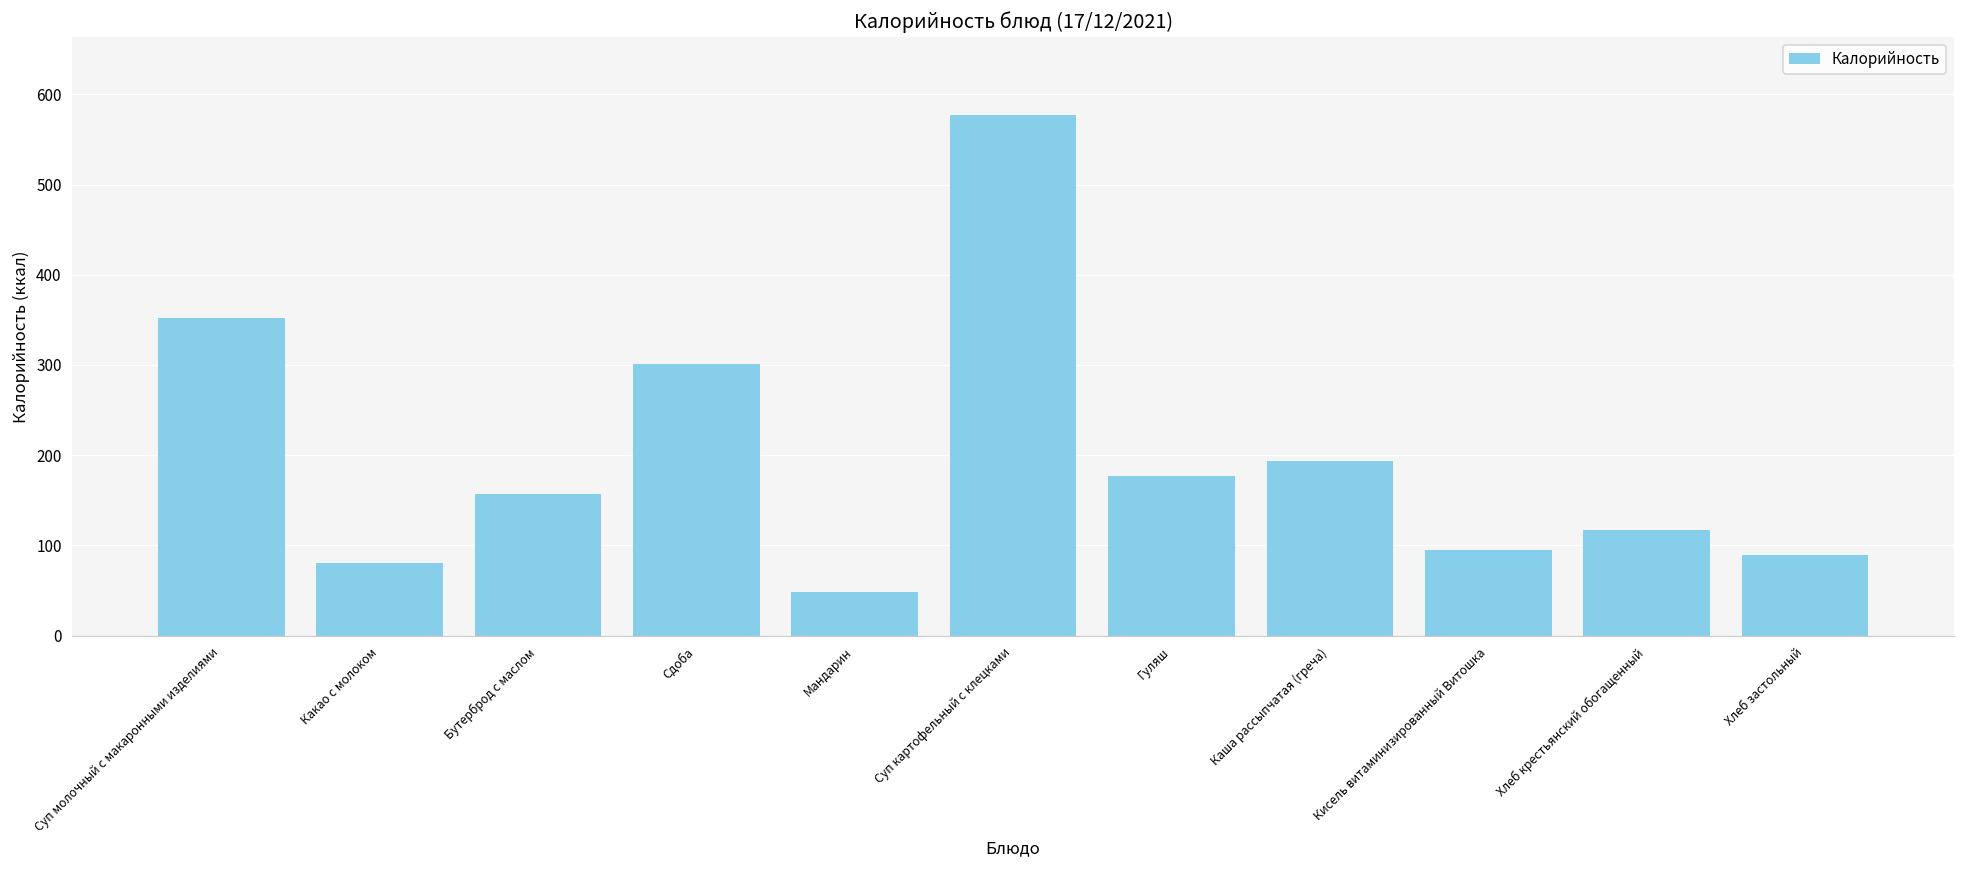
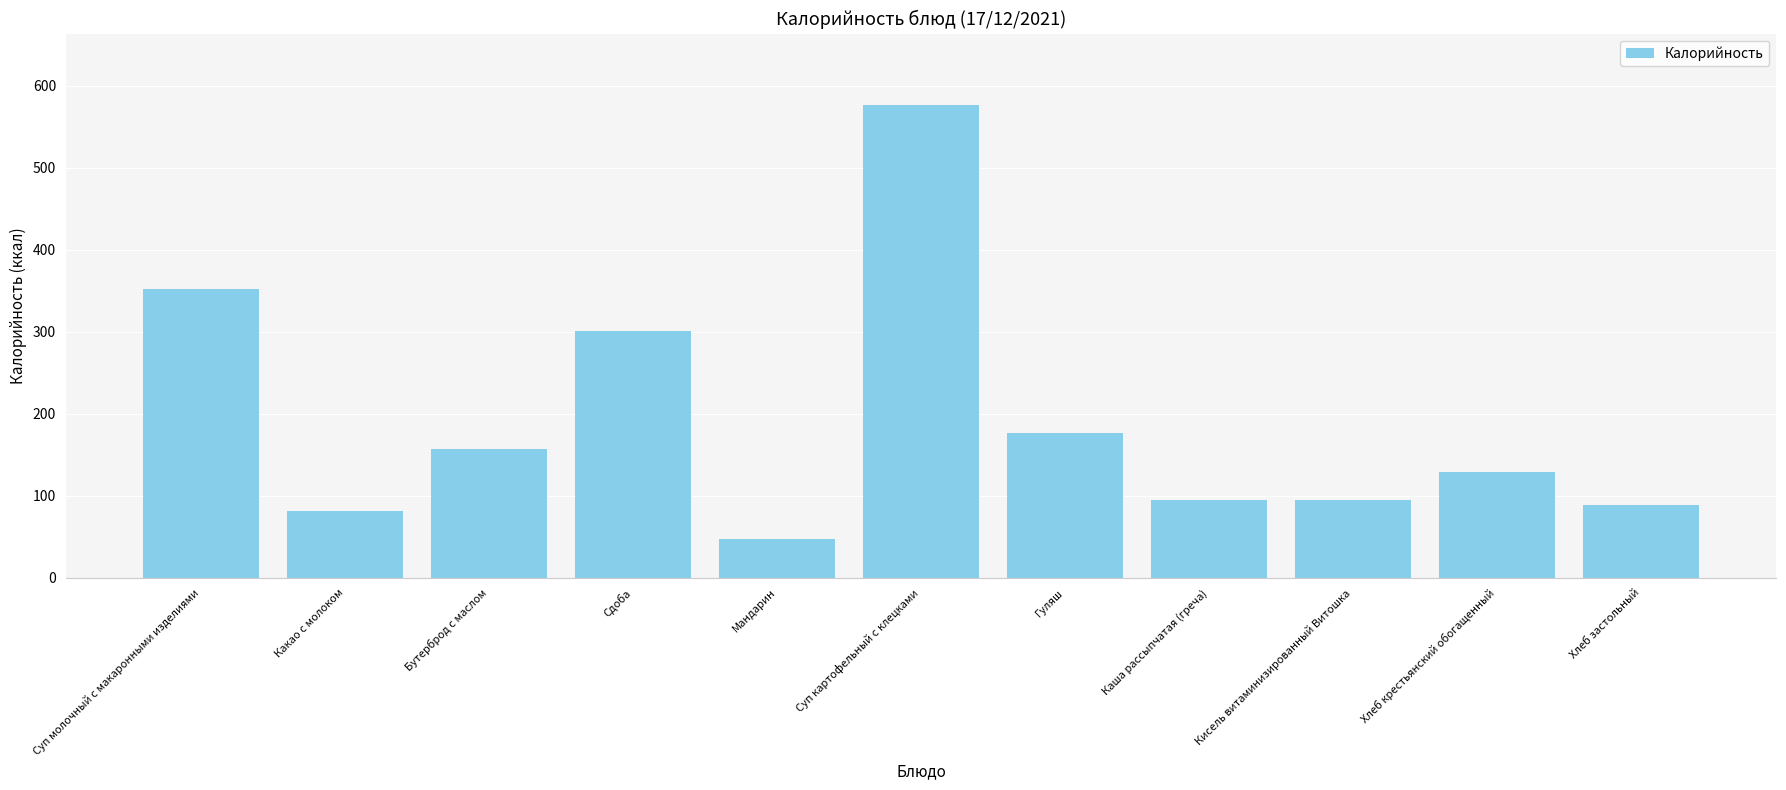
  {
    "Суп молочный с макаронными изделиями": 350,
    "Какао с молоком": 80,
    "Бутерброд с маслом": 160,
    "Сдоба": 300,
    "Мандарин": 50,
    "Суп картофельный с клецками": 580,
    "Гуляш": 180,
-   "Каша рассыпчатая (греча)": 190,
+   "Каша рассыпчатая (греча)": 90,
    "Кисель витаминизированный Витошка": 100,
-   "Хлеб крестьянский обогащенный": 120,
+   "Хлеб крестьянский обогащенный": 130,
    "Хлеб застольный": 90
  }
